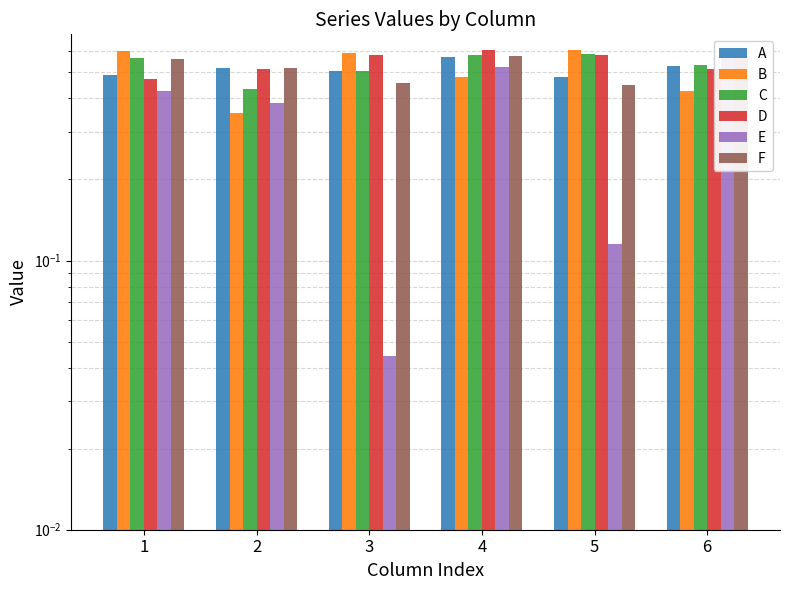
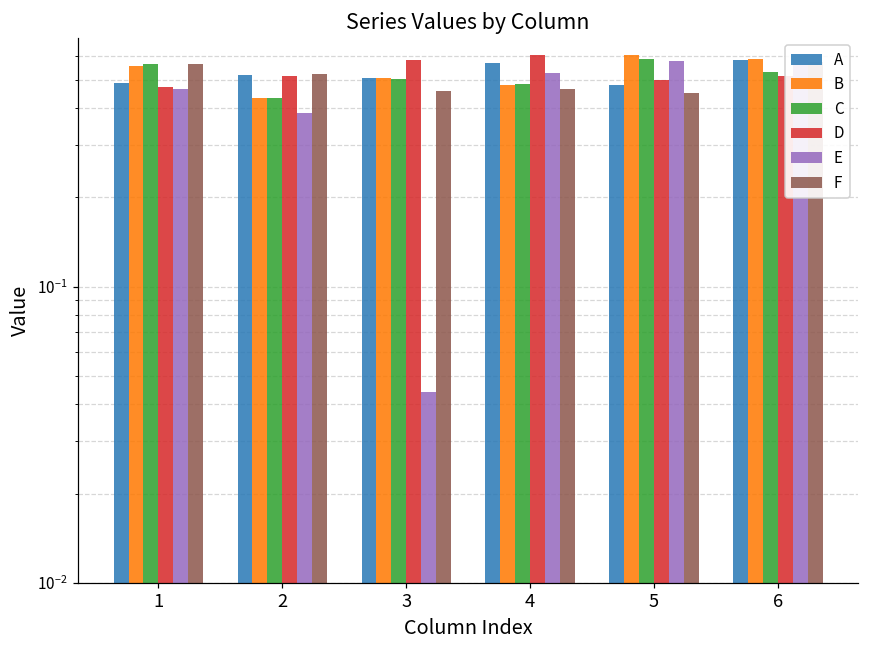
  {
    "A": {
      "1": 0.49,
      "2": 0.52,
      "3": 0.50,
      "4": 0.57,
      "5": 0.48,
-     "6": 0.53
+     "6": 0.58
    },
    "B": {
-     "1": 0.60,
-     "2": 0.35,
-     "3": 0.59,
+     "1": 0.56,
+     "2": 0.43,
+     "3": 0.51,
      "4": 0.48,
      "5": 0.60,
-     "6": 0.43
+     "6": 0.59
    },
    "C": {
      "1": 0.57,
      "2": 0.43,
      "3": 0.50,
-     "4": 0.58,
+     "4": 0.48,
      "5": 0.59,
      "6": 0.53
    },
    "D": {
      "1": 0.47,
      "2": 0.51,
      "3": 0.58,
      "4": 0.61,
-     "5": 0.58
+     "5": 0.50
    },
    "E": {
-     "1": 0.43,
+     "1": 0.46,
      "2": 0.39,
      "3": 0.044,
      "4": 0.52,
-     "5": 0.115
+     "5": 0.58
    },
    "F": {
      "1": 0.56,
      "2": 0.52,
      "3": 0.46,
-     "4": 0.57,
+     "4": 0.46,
      "5": 0.45
    }
  }
